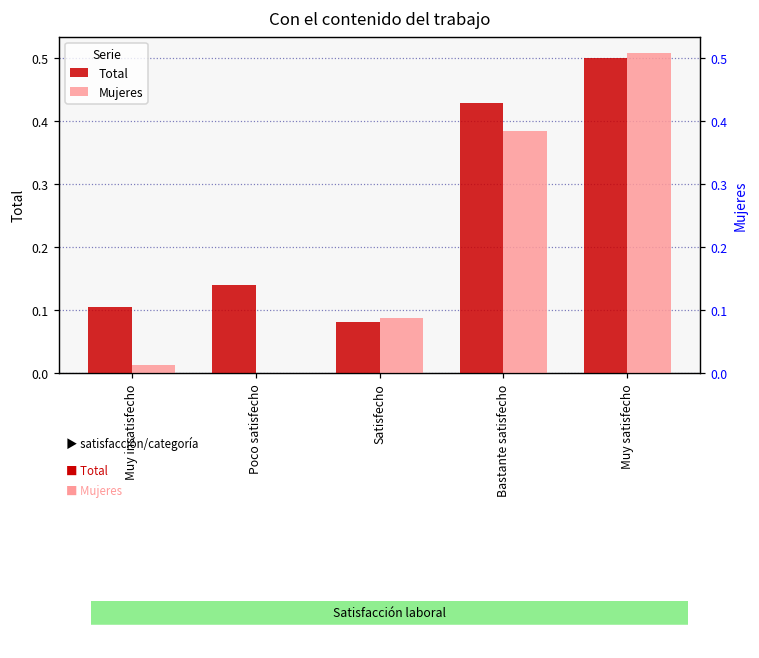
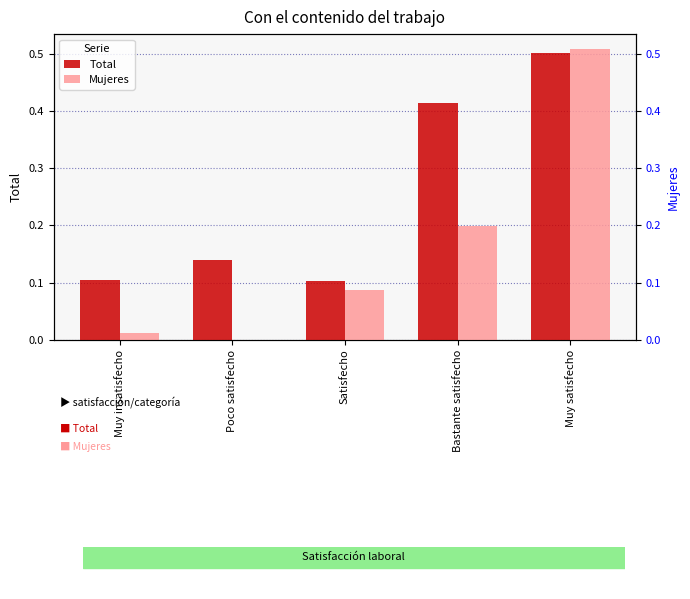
  {
    "Total": {
      "Muy insatisfecho": 0.10,
      "Poco satisfecho": 0.14,
-     "Satisfecho": 0.08,
-     "Bastante satisfecho": 0.43,
+     "Satisfecho": 0.10,
+     "Bastante satisfecho": 0.41,
      "Muy satisfecho": 0.50
    },
    "Mujeres": {
      "Muy insatisfecho": 0.01,
      "Poco satisfecho": 0.00,
      "Satisfecho": 0.09,
-     "Bastante satisfecho": 0.38,
+     "Bastante satisfecho": 0.20,
      "Muy satisfecho": 0.51
    }
  }
